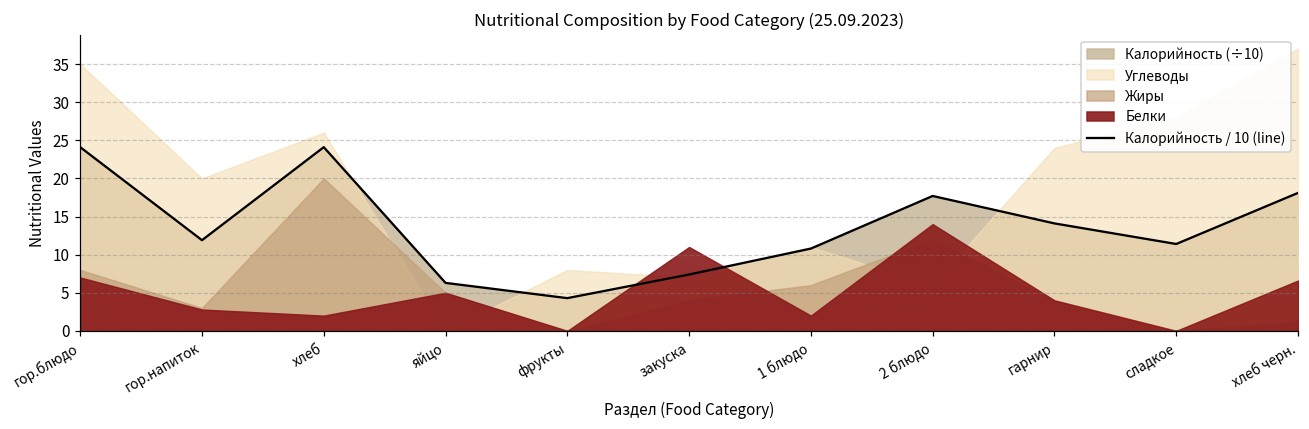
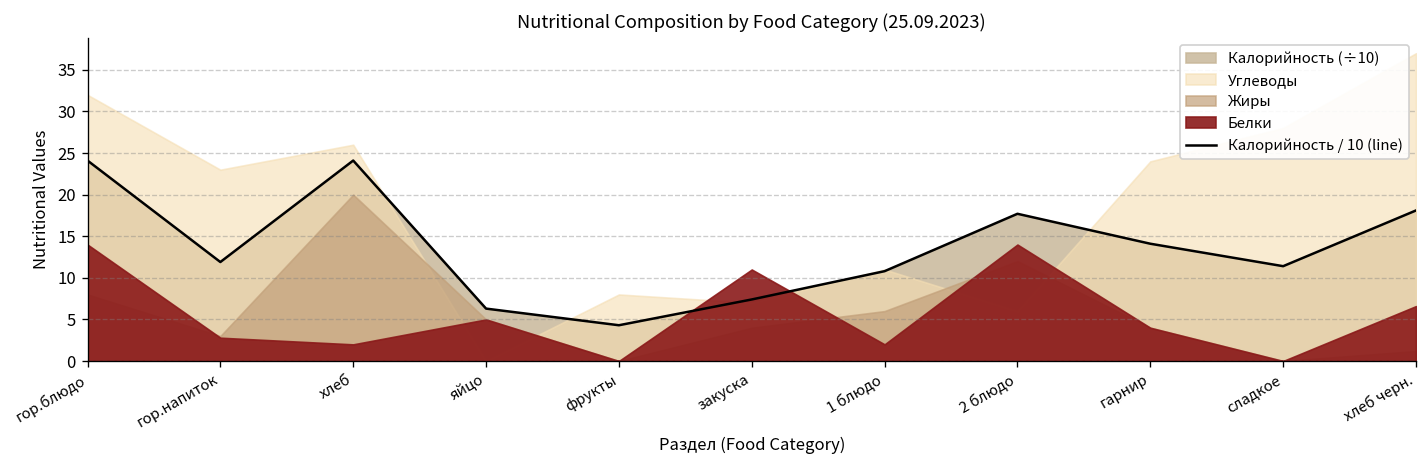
  {
    "Углеводы": {
-     "гор.блюдо": 35,
-     "гор.напиток": 20,
+     "гор.блюдо": 32,
+     "гор.напиток": 23,
      "хлеб": 26,
      "яйцо": 0,
      "фрукты": 8,
      "закуска": 7,
      "2 блюдо": 6,
      "гарнир": 24,
      "хлеб черн.": 37
    },
    "Белки": {
-     "гор.блюдо": 7,
+     "гор.блюдо": 14,
      "хлеб": 2,
      "закуска": 11,
      "1 блюдо": 2,
      "2 блюдо": 14,
      "хлеб черн.": 7
    }
  }
